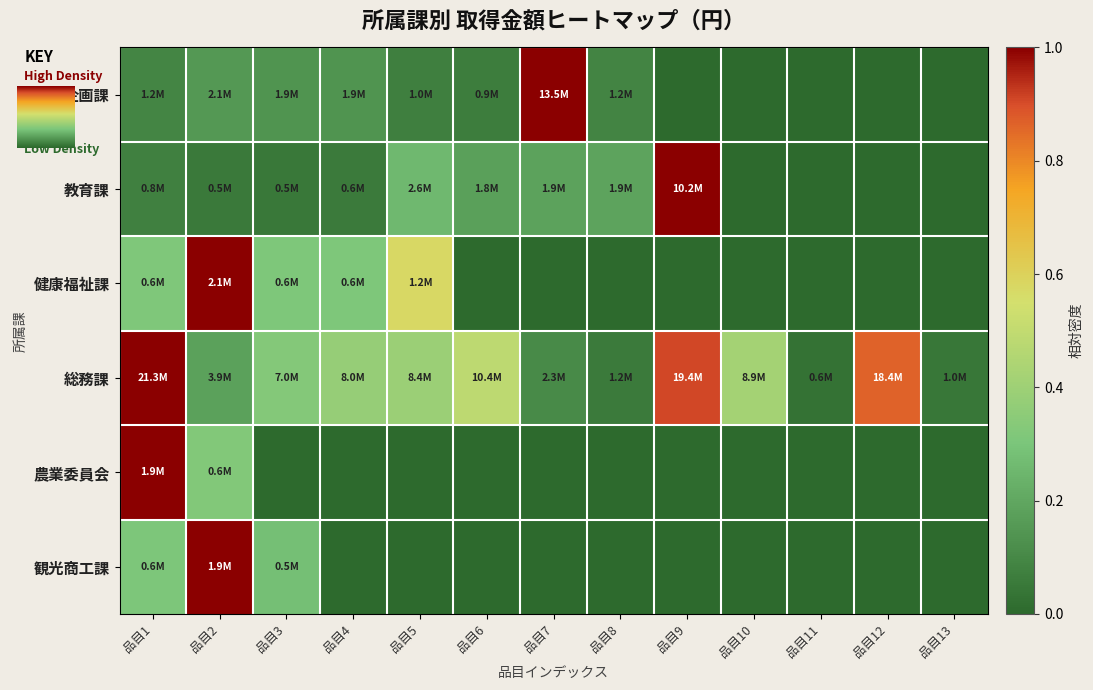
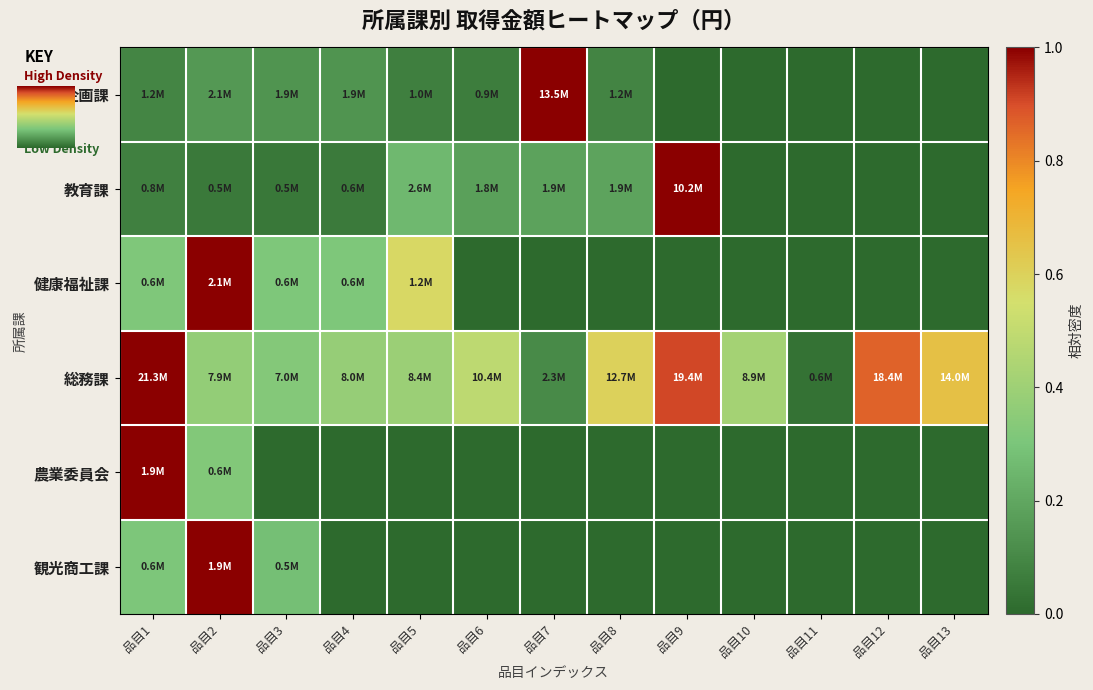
  {
    "健康福祉課": {
      "品目1": "0.6M",
      "品目2": "2.1M",
      "品目3": "0.6M",
      "品目4": "0.6M",
      "品目5": "1.2M"
    },
    "総務課": {
      "品目1": "21.3M",
-     "品目2": "3.9M",
+     "品目2": "7.9M",
      "品目3": "7.0M",
      "品目4": "8.0M",
      "品目5": "8.4M",
      "品目6": "10.4M",
      "品目7": "2.3M",
-     "品目8": "1.2M",
+     "品目8": "12.7M",
      "品目9": "19.4M",
      "品目10": "8.9M",
      "品目11": "0.6M",
      "品目12": "18.4M",
-     "品目13": "1.0M"
+     "品目13": "14.0M"
    },
    "農業委員会": {
      "品目1": "1.9M",
      "品目2": "0.6M"
    },
    "観光商工課": {
      "品目1": "0.6M",
      "品目2": "1.9M",
      "品目3": "0.5M"
    }
  }
